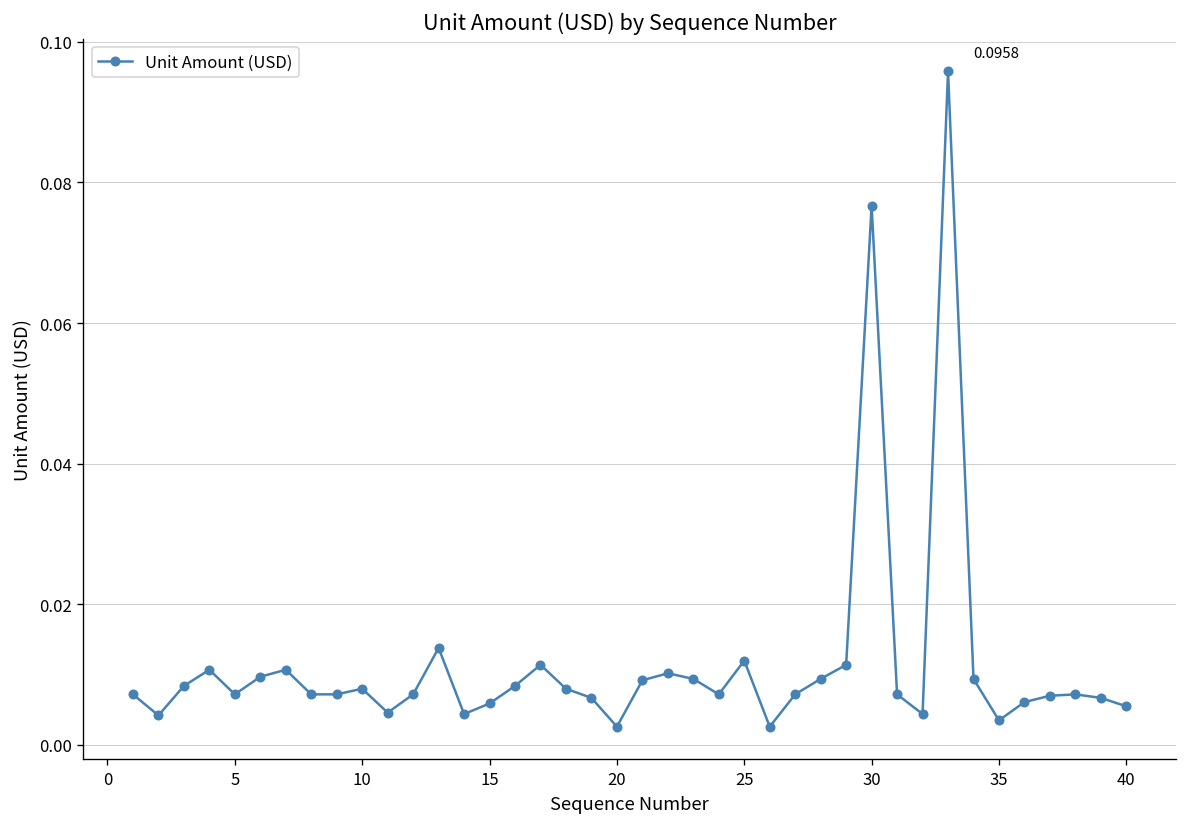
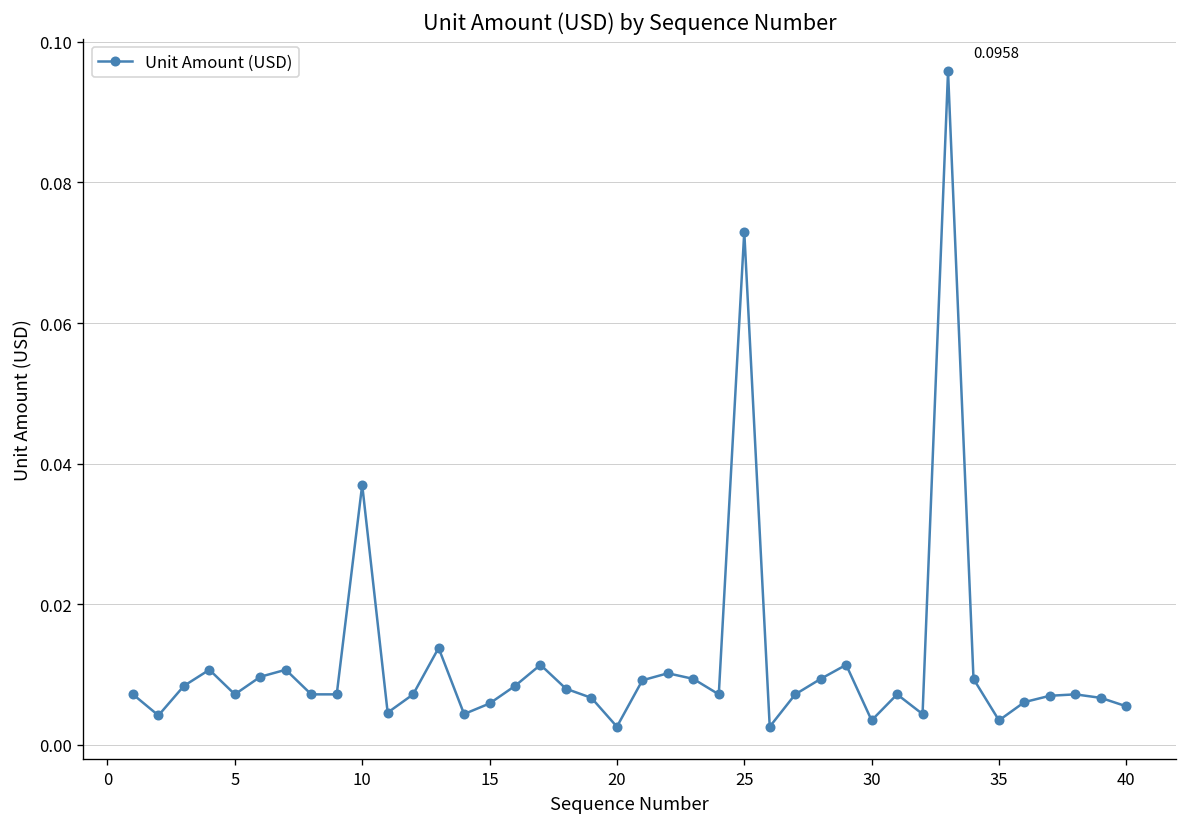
  {
    "5": 0.007,
-   "10": 0.008,
+   "10": 0.037,
    "15": 0.006,
    "20": 0.003,
-   "25": 0.012,
-   "30": 0.077,
+   "25": 0.073,
+   "30": 0.004,
    "35": 0.004,
    "40": 0.006
  }
